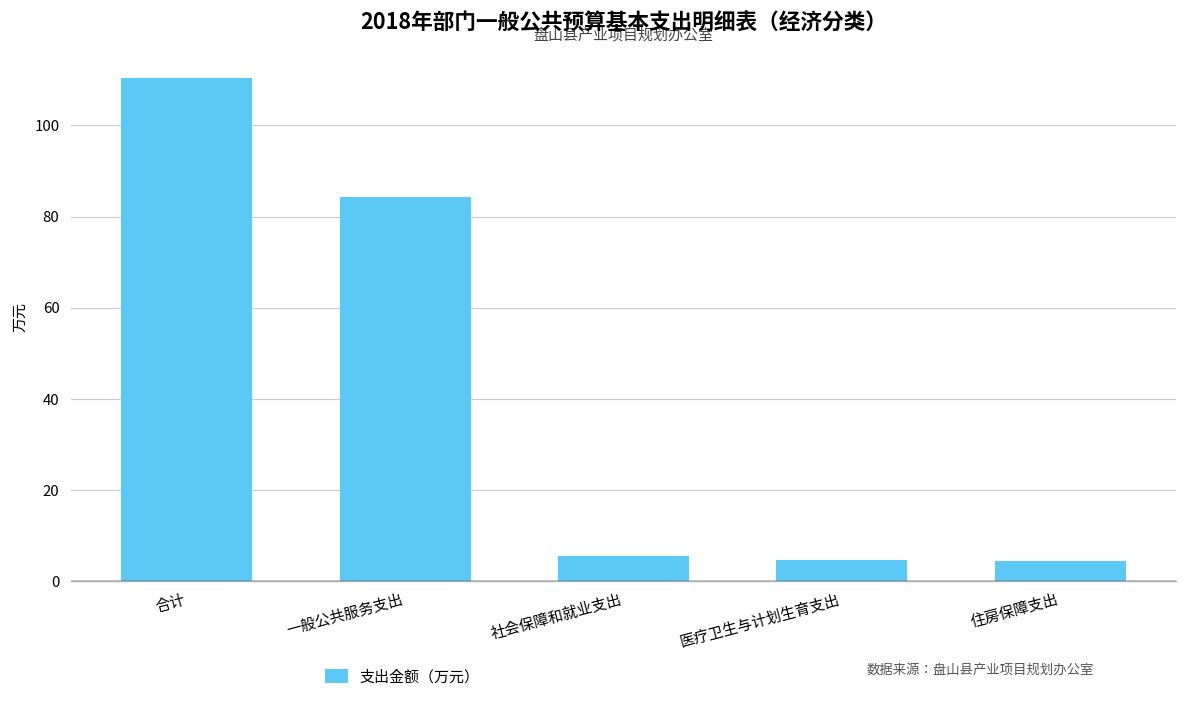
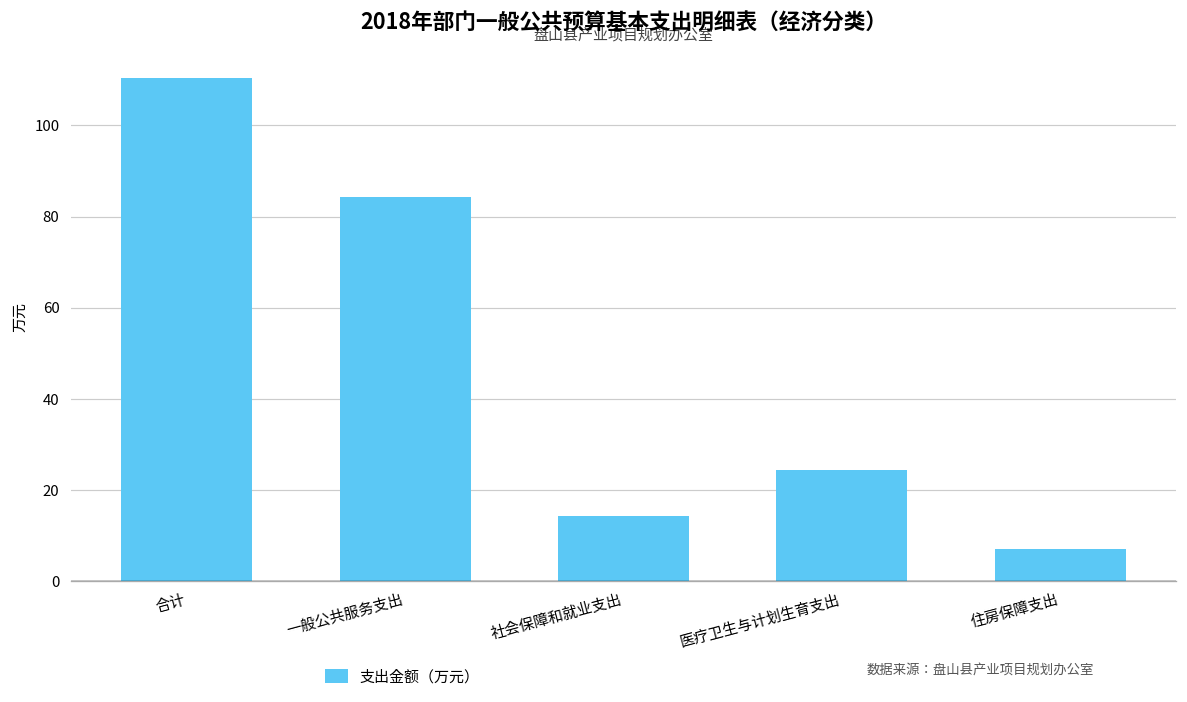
  {
    "合计": 110,
    "一般公共服务支出": 84,
-   "社会保障和就业支出": 5,
-   "医疗卫生与计划生育支出": 5,
-   "住房保障支出": 4
+   "社会保障和就业支出": 14,
+   "医疗卫生与计划生育支出": 24,
+   "住房保障支出": 7
  }
